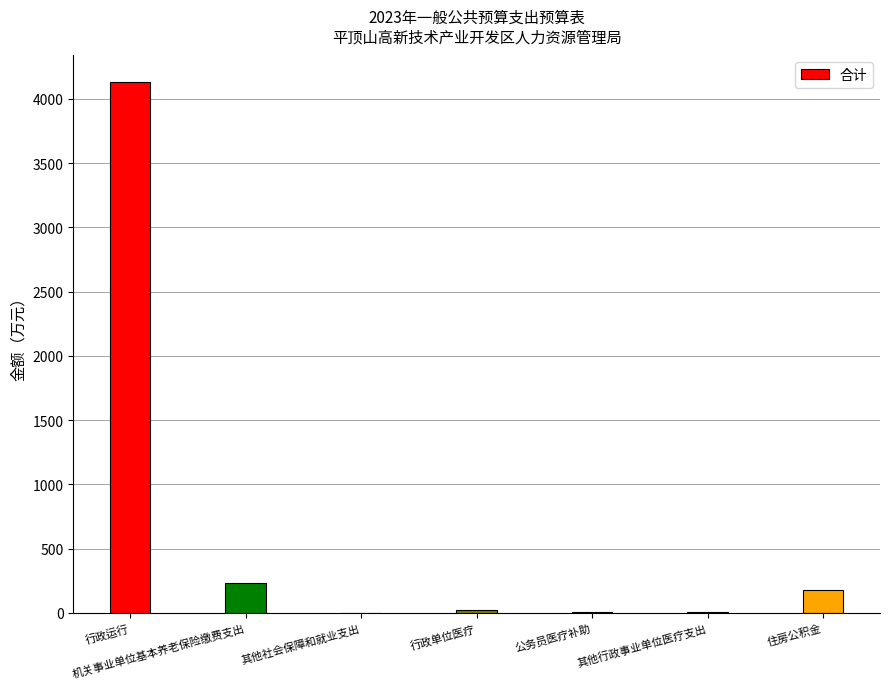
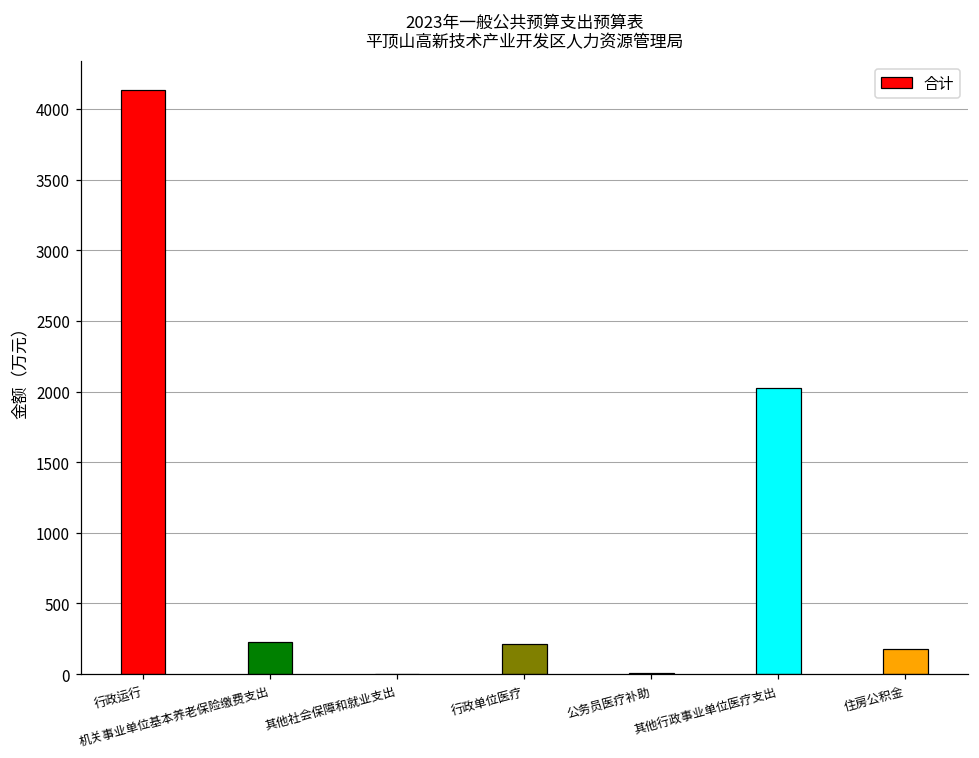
  {
    "行政运行": 4130,
    "机关事业单位基本养老保险缴费支出": 230,
-   "行政单位医疗": 20,
-   "其他行政事业单位医疗支出": 0,
+   "行政单位医疗": 210,
+   "其他行政事业单位医疗支出": 2030,
    "住房公积金": 180
  }
